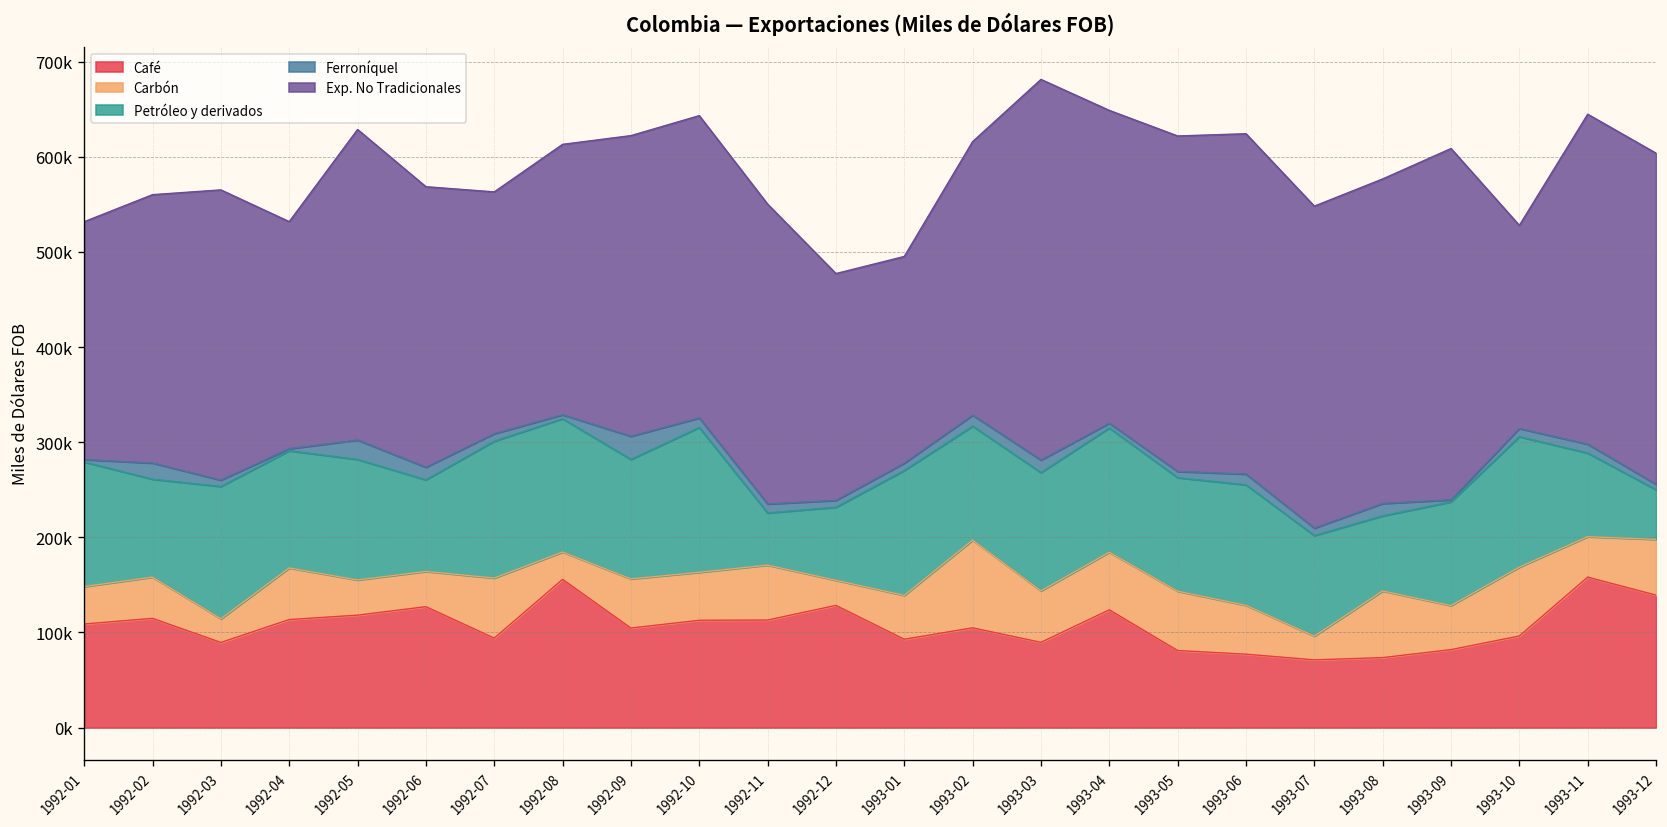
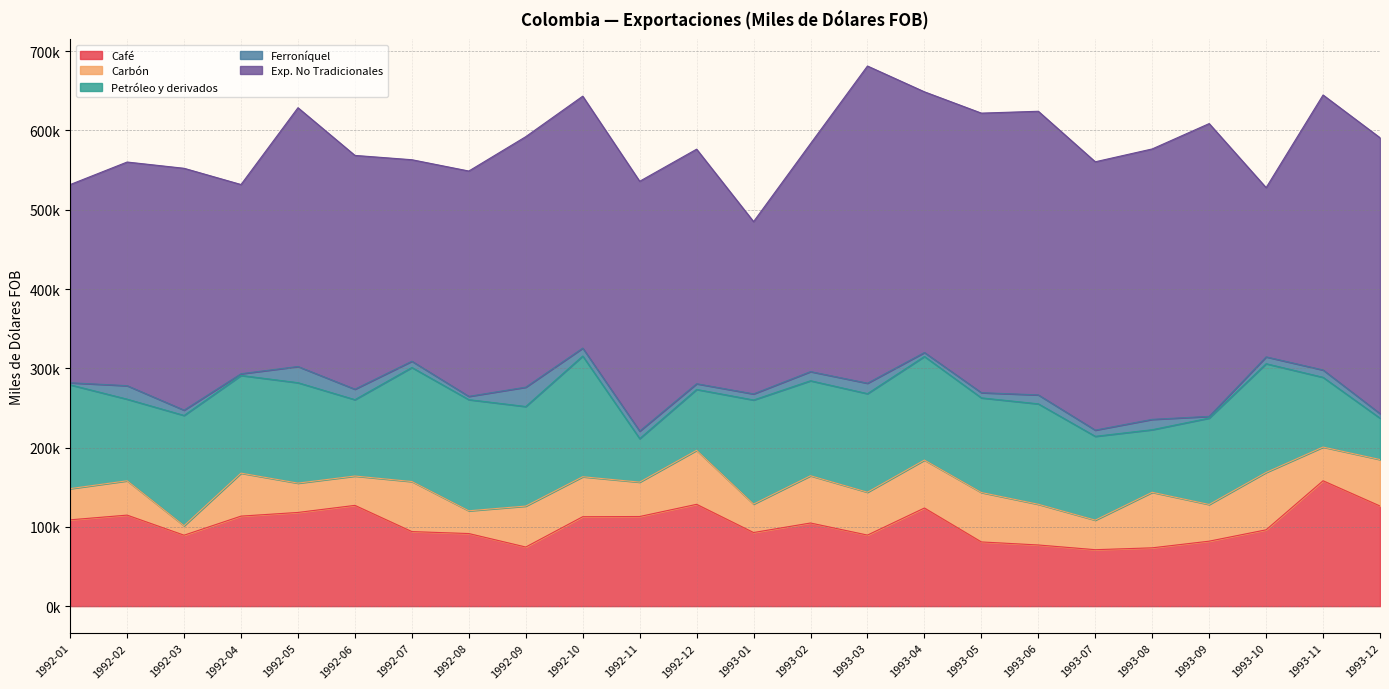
  {
    "Café": {
      "1992-01": 110000,
      "1992-02": 110000,
      "1992-03": 90000,
      "1992-04": 110000,
      "1992-05": 120000,
      "1992-06": 130000,
      "1992-07": 90000,
-     "1992-08": 160000,
-     "1992-09": 100000,
+     "1992-08": 90000,
+     "1992-09": 70000,
      "1992-10": 110000,
      "1992-11": 110000,
      "1992-12": 130000,
      "1993-01": 90000,
      "1993-02": 100000,
      "1993-03": 90000,
      "1993-04": 120000,
      "1993-05": 80000,
      "1993-06": 80000,
      "1993-07": 70000,
      "1993-08": 70000,
      "1993-09": 80000,
      "1993-10": 100000,
      "1993-11": 160000,
-     "1993-12": 140000
+     "1993-12": 130000
    },
    "Carbón": {
      "1992-01": 40000,
      "1992-02": 40000,
-     "1992-03": 20000,
+     "1992-03": 10000,
      "1992-04": 50000,
      "1992-05": 40000,
      "1992-06": 40000,
      "1992-07": 60000,
      "1992-08": 30000,
      "1992-09": 50000,
      "1992-10": 50000,
-     "1992-11": 60000,
-     "1992-12": 30000,
-     "1993-01": 50000,
-     "1993-02": 90000,
+     "1992-11": 40000,
+     "1992-12": 70000,
+     "1993-01": 40000,
+     "1993-02": 60000,
      "1993-03": 50000,
      "1993-04": 60000,
      "1993-05": 60000,
      "1993-06": 50000,
-     "1993-07": 20000,
+     "1993-07": 40000,
      "1993-08": 70000,
      "1993-09": 50000,
      "1993-10": 70000,
      "1993-11": 40000,
      "1993-12": 60000
    },
    "Exp. No Tradicionales": {
      "1992-01": 250000,
      "1992-02": 280000,
      "1992-03": 310000,
      "1992-04": 240000,
      "1992-05": 330000,
      "1992-06": 290000,
      "1992-07": 250000,
      "1992-08": 280000,
      "1992-09": 320000,
      "1992-10": 320000,
      "1992-11": 320000,
-     "1992-12": 240000,
+     "1992-12": 300000,
      "1993-01": 220000,
      "1993-02": 290000,
      "1993-03": 400000,
      "1993-04": 330000,
      "1993-05": 350000,
      "1993-06": 360000,
      "1993-07": 340000,
      "1993-08": 340000,
      "1993-09": 370000,
      "1993-10": 210000,
      "1993-11": 350000,
      "1993-12": 350000
    }
  }
